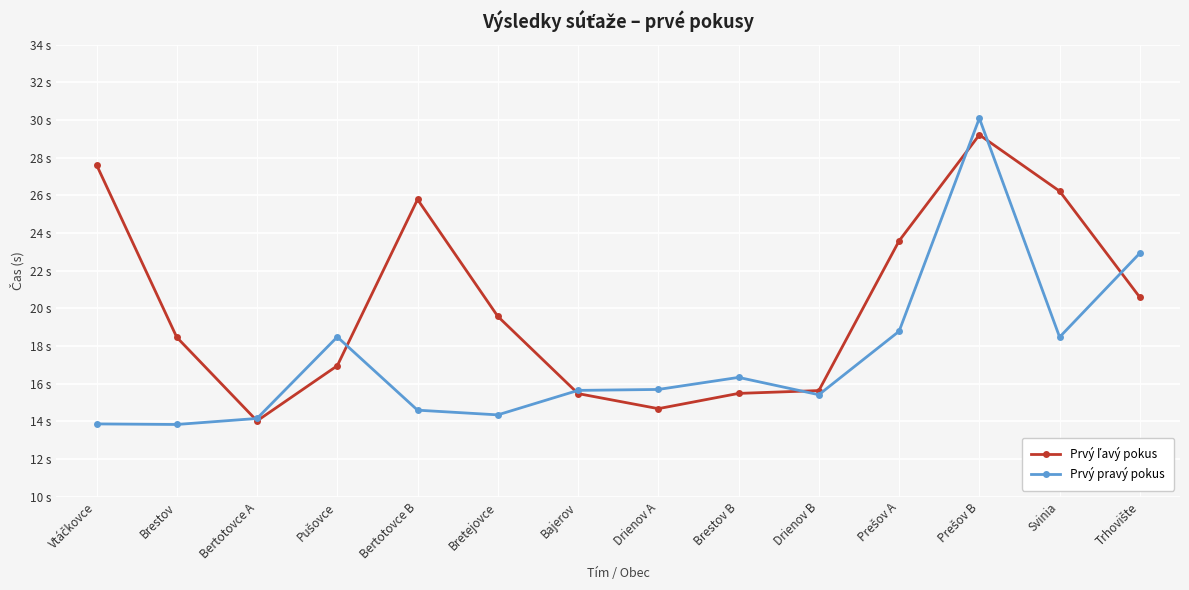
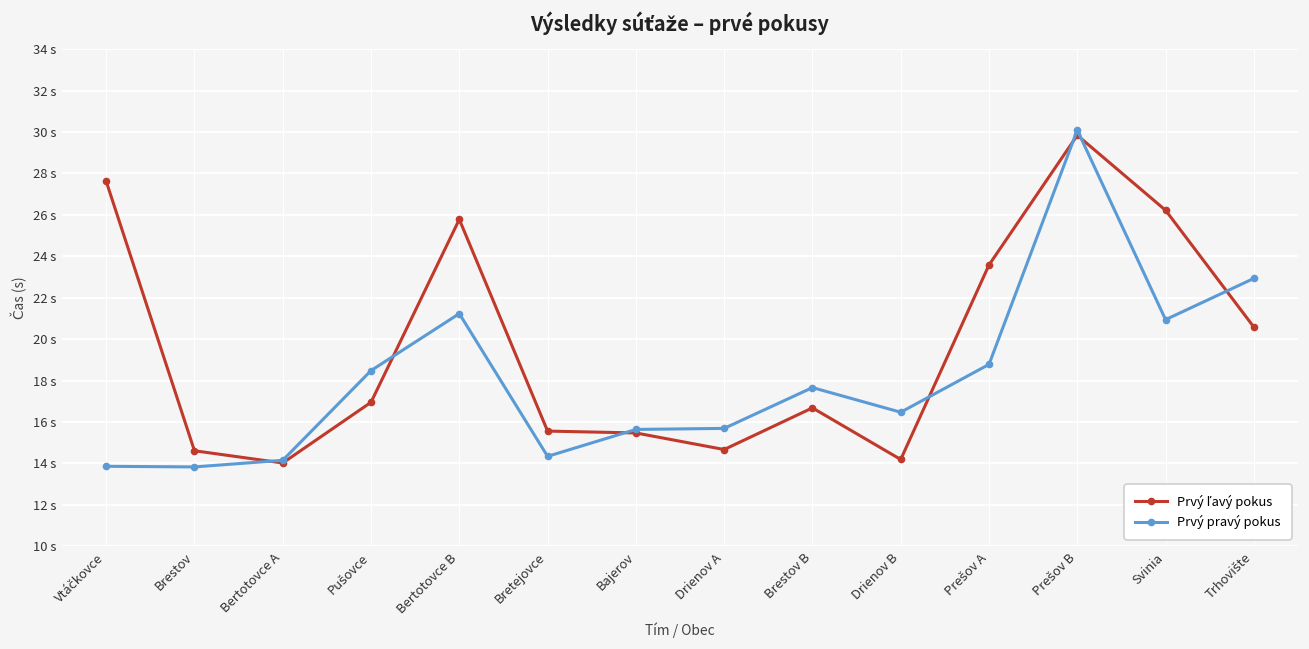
  {
    "Prvý ľavý pokus": {
      "Vtáčkovce": "27.6 s",
-     "Brestov": "18.5 s",
+     "Brestov": "14.6 s",
      "Pušovce": "17.0 s",
      "Bertotovce B": "25.8 s",
-     "Bretejovce": "19.6 s",
+     "Bretejovce": "15.6 s",
      "Bajerov": "15.5 s",
      "Drienov A": "14.7 s",
-     "Brestov B": "15.5 s",
-     "Drienov B": "15.6 s",
+     "Brestov B": "16.7 s",
+     "Drienov B": "14.2 s",
      "Prešov A": "23.6 s",
-     "Prešov B": "29.2 s",
+     "Prešov B": "29.8 s",
      "Svinia": "26.2 s",
      "Trhovište": "20.6 s"
    },
    "Prvý pravý pokus": {
      "Vtáčkovce": "13.9 s",
      "Brestov": "13.8 s",
      "Pušovce": "18.5 s",
-     "Bertotovce B": "14.6 s",
+     "Bertotovce B": "21.2 s",
      "Bretejovce": "14.3 s",
      "Bajerov": "15.6 s",
      "Drienov A": "15.7 s",
-     "Brestov B": "16.3 s",
-     "Drienov B": "15.4 s",
+     "Brestov B": "17.7 s",
+     "Drienov B": "16.5 s",
      "Prešov A": "18.8 s",
      "Prešov B": "30.1 s",
-     "Svinia": "18.5 s",
+     "Svinia": "20.9 s",
      "Trhovište": "22.9 s"
    }
  }
